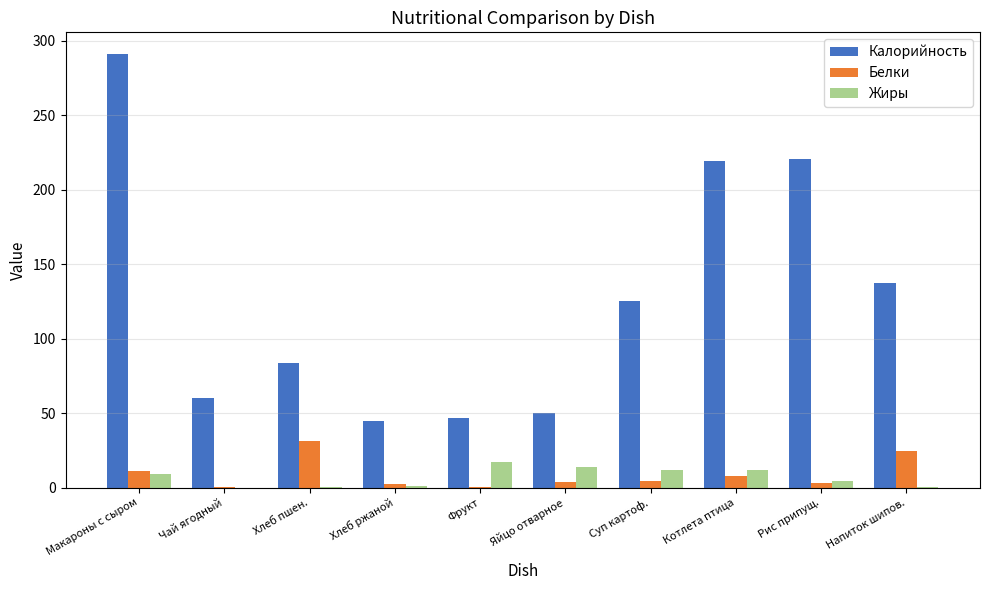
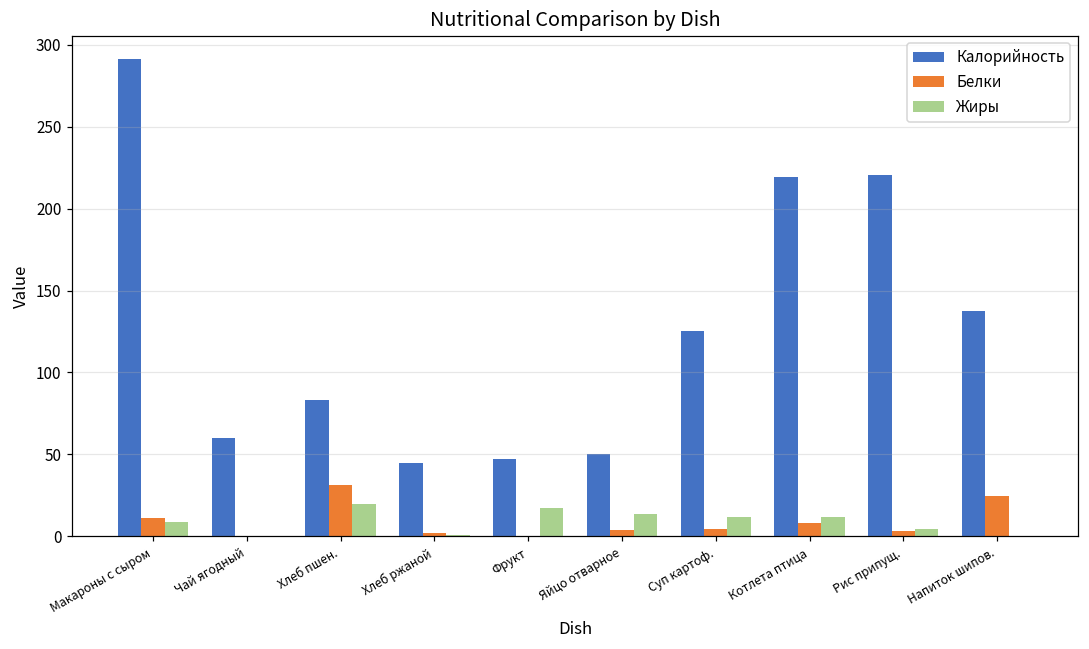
  {
    "Калорийность": {
      "Макароны с сыром": 291,
      "Чай ягодный": 60,
      "Хлеб пшен.": 84,
      "Хлеб ржаной": 45,
      "Фрукт": 47,
      "Яйцо отварное": 50,
      "Суп картоф.": 125,
      "Котлета птица": 219,
      "Рис припущ.": 221,
      "Напиток шипов.": 138
    },
    "Белки": {
      "Макароны с сыром": 11,
      "Хлеб пшен.": 31,
      "Хлеб ржаной": 2,
      "Яйцо отварное": 4,
      "Суп картоф.": 5,
      "Котлета птица": 8,
      "Рис припущ.": 3,
      "Напиток шипов.": 25
    },
    "Жиры": {
      "Макароны с сыром": 9,
-     "Хлеб пшен.": 0,
+     "Хлеб пшен.": 20,
      "Фрукт": 17,
      "Яйцо отварное": 14,
      "Суп картоф.": 12,
      "Котлета птица": 12,
      "Рис припущ.": 5
    }
  }
